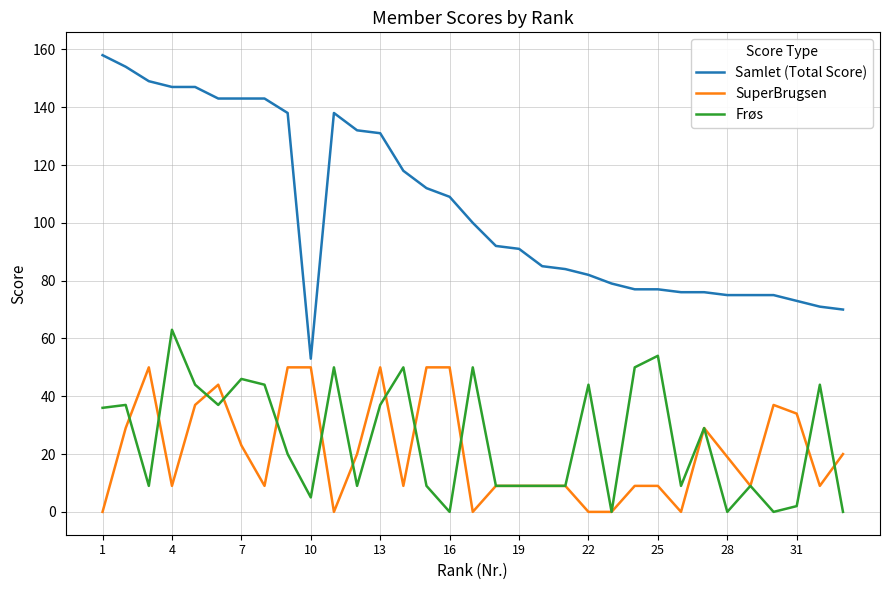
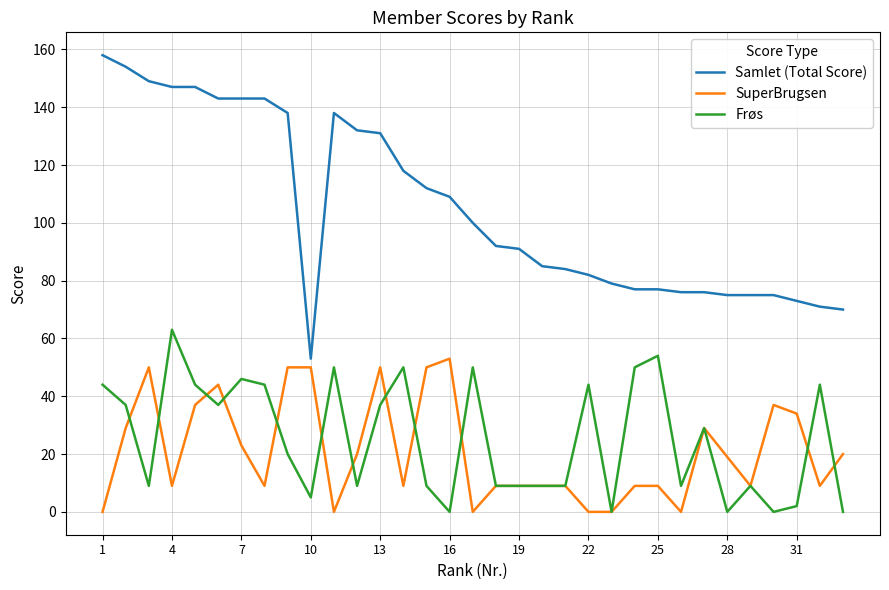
  {
    "Samlet (Total Score)": {
      "1": 158,
      "4": 147,
      "7": 143,
      "10": 53,
      "13": 131,
      "16": 109,
      "19": 91,
      "22": 82,
      "25": 77,
      "28": 75,
      "31": 73
    },
    "SuperBrugsen": {
      "1": 0,
      "4": 9,
      "7": 23,
      "10": 50,
      "13": 50,
-     "16": 50,
+     "16": 53,
      "22": 0,
      "25": 9,
      "28": 19,
      "31": 34
    },
    "Frøs": {
-     "1": 36,
+     "1": 44,
      "4": 63,
      "7": 46,
      "10": 5,
      "13": 37,
      "16": 0,
      "22": 44,
      "25": 54,
      "28": 0,
      "31": 2
    }
  }
